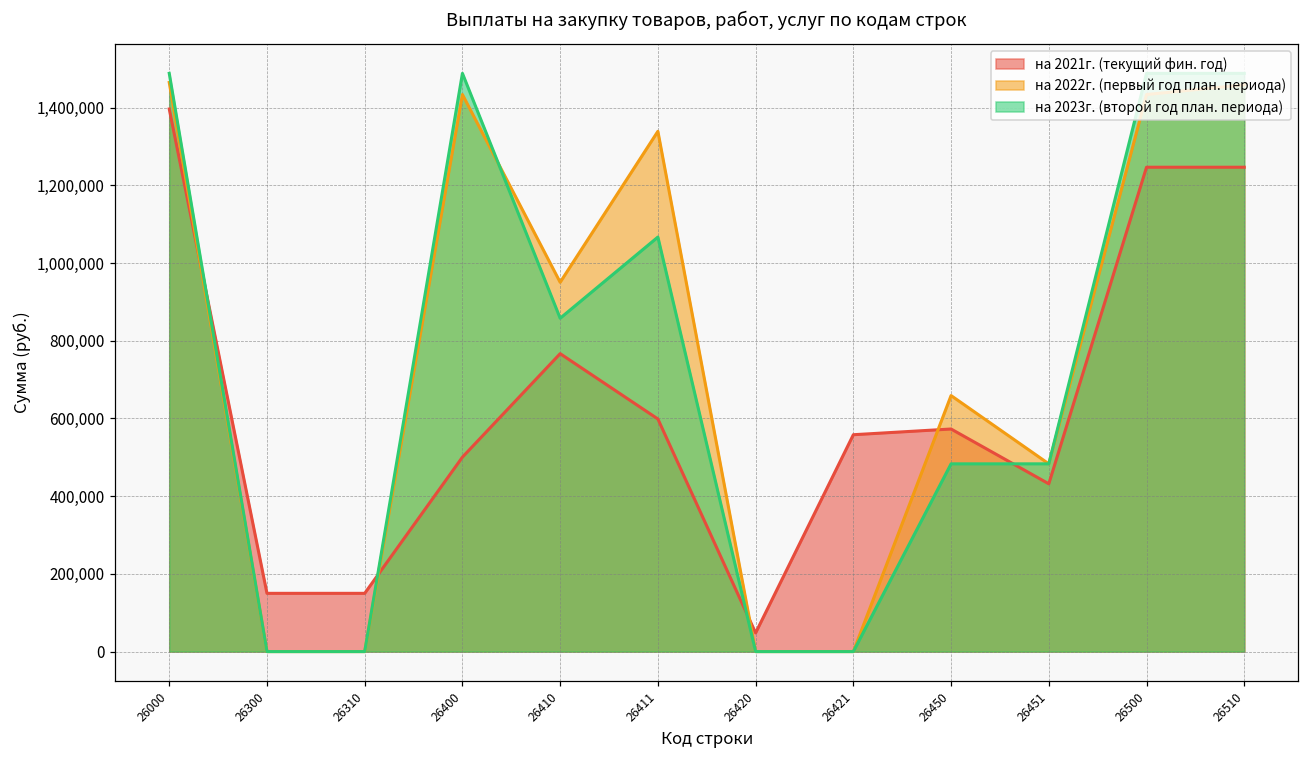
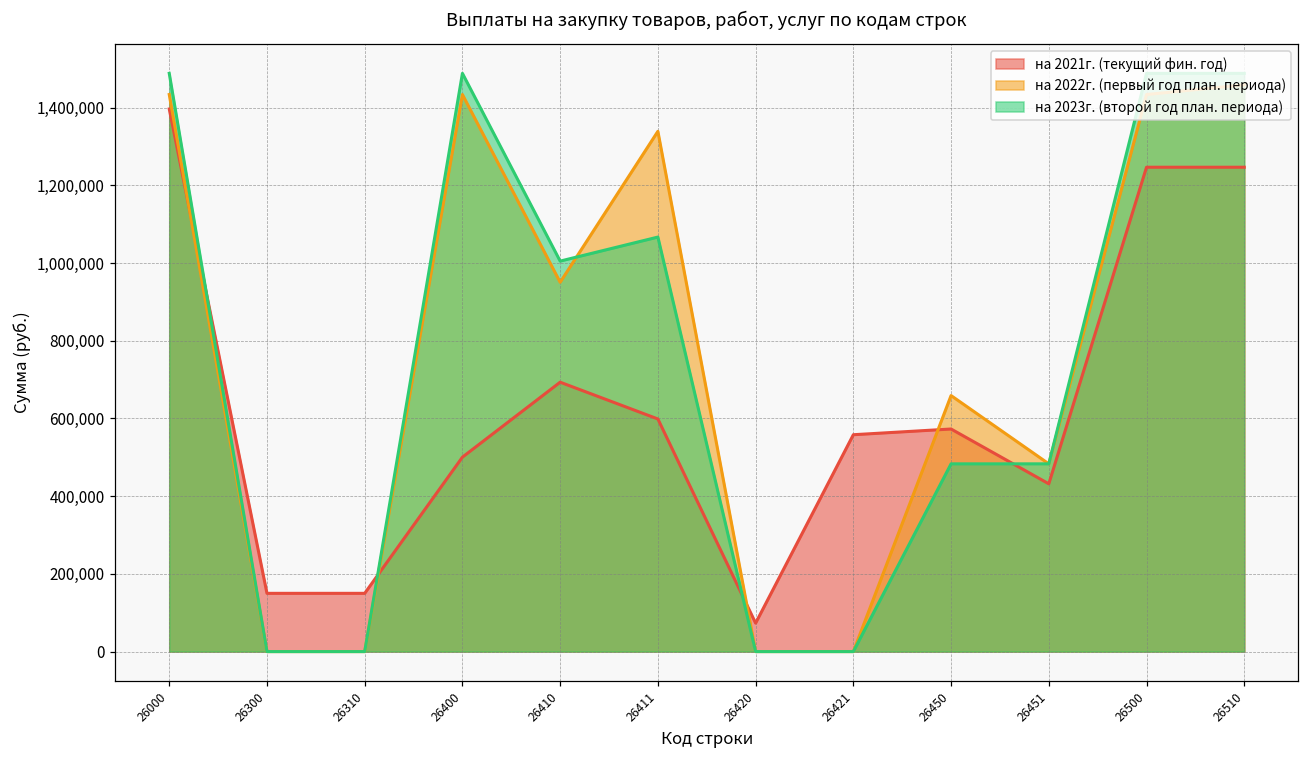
  {
    "на 2021г. (текущий фин. год)": {
      "26000": "1,400,000",
      "26300": "150,000",
      "26310": "150,000",
      "26400": "500,000",
-     "26410": "770,000",
+     "26410": "690,000",
      "26411": "600,000",
-     "26420": "50,000",
+     "26420": "70,000",
      "26421": "560,000",
      "26450": "570,000",
      "26451": "430,000",
      "26500": "1,250,000",
      "26510": "1,250,000"
    },
    "на 2022г. (первый год план. периода)": {
-     "26000": "1,460,000",
+     "26000": "1,430,000",
      "26400": "1,430,000",
      "26410": "950,000",
      "26411": "1,340,000",
      "26450": "660,000"
    },
    "на 2023г. (второй год план. периода)": {
      "26000": "1,490,000",
      "26400": "1,490,000",
-     "26410": "860,000",
+     "26410": "1,000,000",
      "26411": "1,070,000",
      "26450": "480,000"
    }
  }
